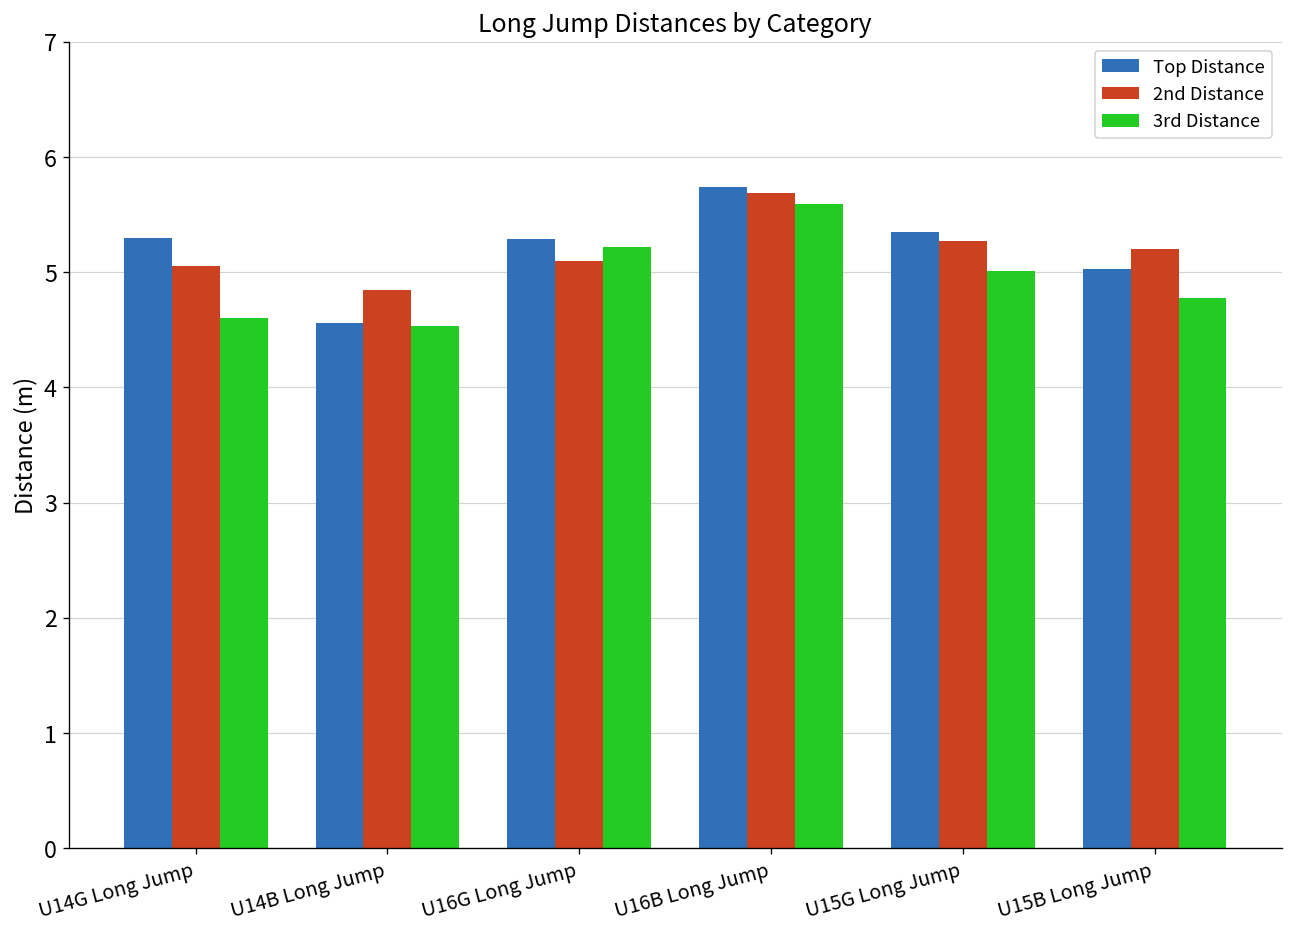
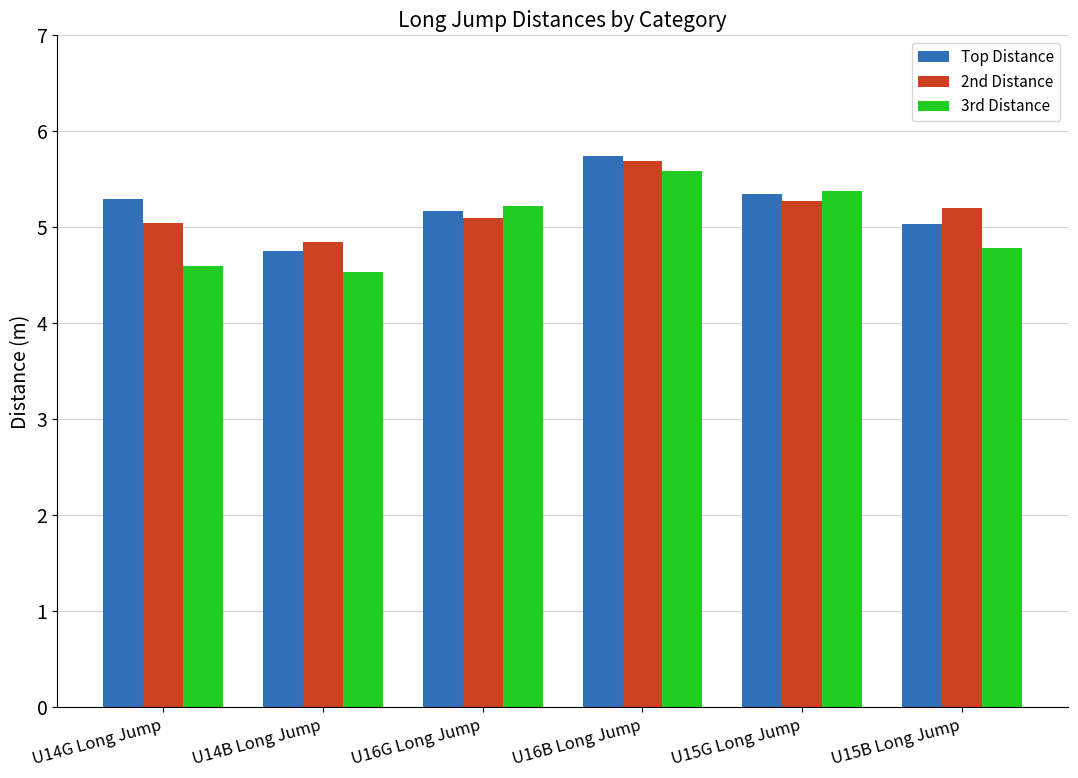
  {
    "Top Distance": {
      "U14G Long Jump": 5.3,
-     "U14B Long Jump": 4.6,
-     "U16G Long Jump": 5.3,
+     "U14B Long Jump": 4.8,
+     "U16G Long Jump": 5.2,
      "U16B Long Jump": 5.7,
      "U15G Long Jump": 5.4,
      "U15B Long Jump": 5.0
    },
    "2nd Distance": {
      "U14G Long Jump": 5.1,
      "U14B Long Jump": 4.9,
      "U16G Long Jump": 5.1,
      "U16B Long Jump": 5.7,
      "U15G Long Jump": 5.3,
      "U15B Long Jump": 5.2
    },
    "3rd Distance": {
      "U14G Long Jump": 4.6,
      "U14B Long Jump": 4.5,
      "U16G Long Jump": 5.2,
      "U16B Long Jump": 5.6,
-     "U15G Long Jump": 5.0,
+     "U15G Long Jump": 5.4,
      "U15B Long Jump": 4.8
    }
  }
